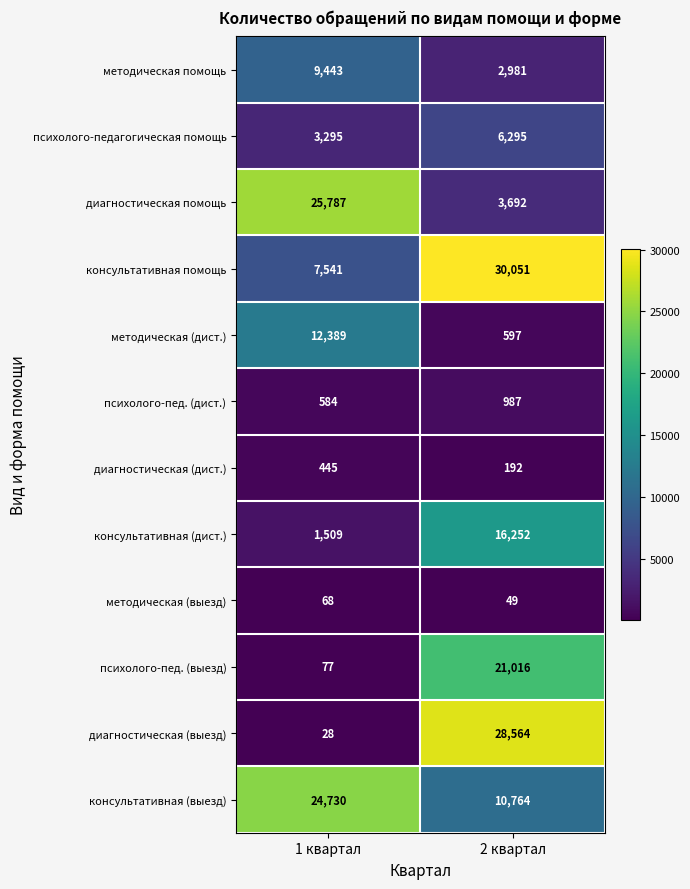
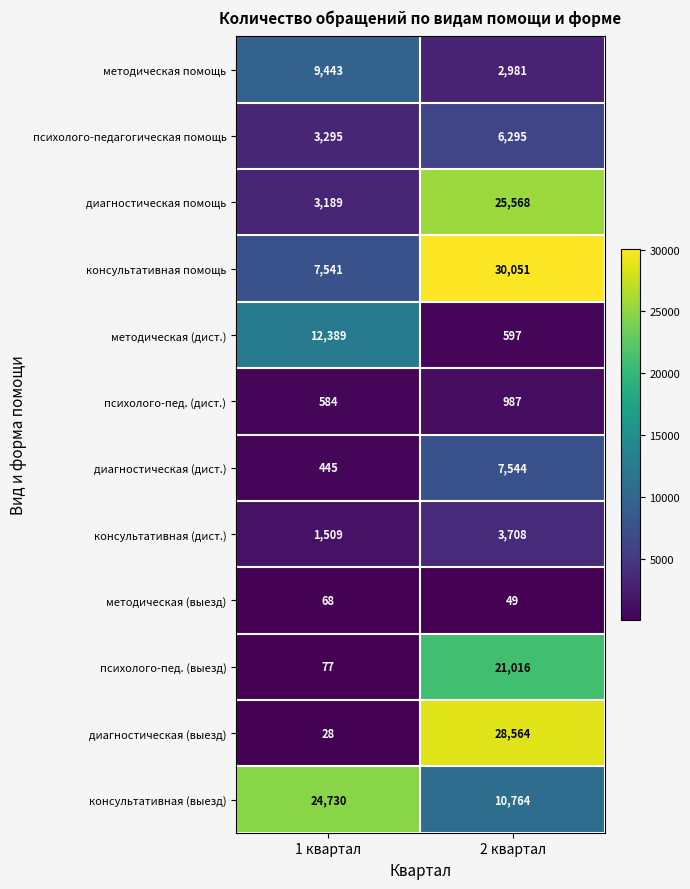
  {
    "методическая помощь": {
      "1 квартал": "9,443",
      "2 квартал": "2,981"
    },
    "психолого-педагогическая помощь": {
      "1 квартал": "3,295",
      "2 квартал": "6,295"
    },
    "диагностическая помощь": {
-     "1 квартал": "25,787",
-     "2 квартал": "3,692"
+     "1 квартал": "3,189",
+     "2 квартал": "25,568"
    },
    "консультативная помощь": {
      "1 квартал": "7,541",
      "2 квартал": "30,051"
    },
    "методическая (дист.)": {
      "1 квартал": "12,389",
      "2 квартал": "597"
    },
    "психолого-пед. (дист.)": {
      "1 квартал": "584",
      "2 квартал": "987"
    },
    "диагностическая (дист.)": {
      "1 квартал": "445",
-     "2 квартал": "192"
+     "2 квартал": "7,544"
    },
    "консультативная (дист.)": {
      "1 квартал": "1,509",
-     "2 квартал": "16,252"
+     "2 квартал": "3,708"
    },
    "методическая (выезд)": {
      "1 квартал": "68",
      "2 квартал": "49"
    },
    "психолого-пед. (выезд)": {
      "1 квартал": "77",
      "2 квартал": "21,016"
    },
    "диагностическая (выезд)": {
      "1 квартал": "28",
      "2 квартал": "28,564"
    },
    "консультативная (выезд)": {
      "1 квартал": "24,730",
      "2 квартал": "10,764"
    }
  }
